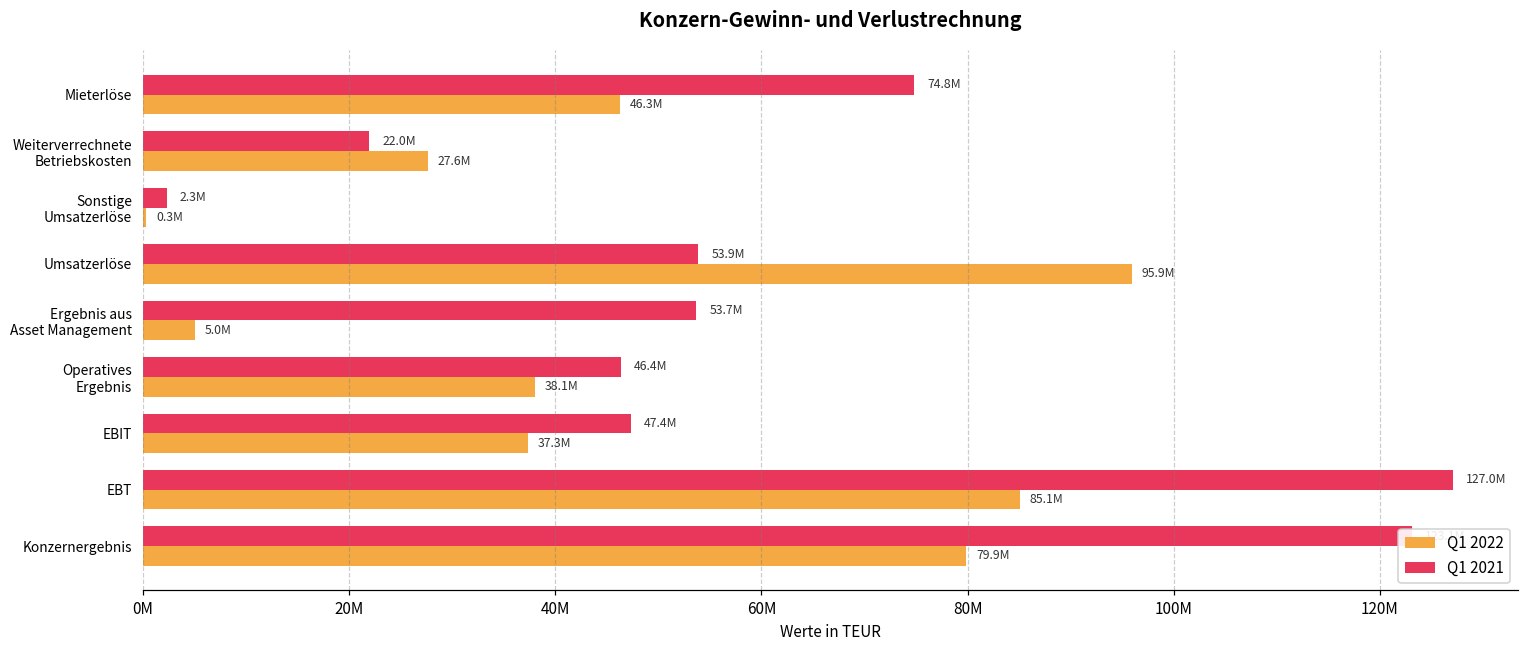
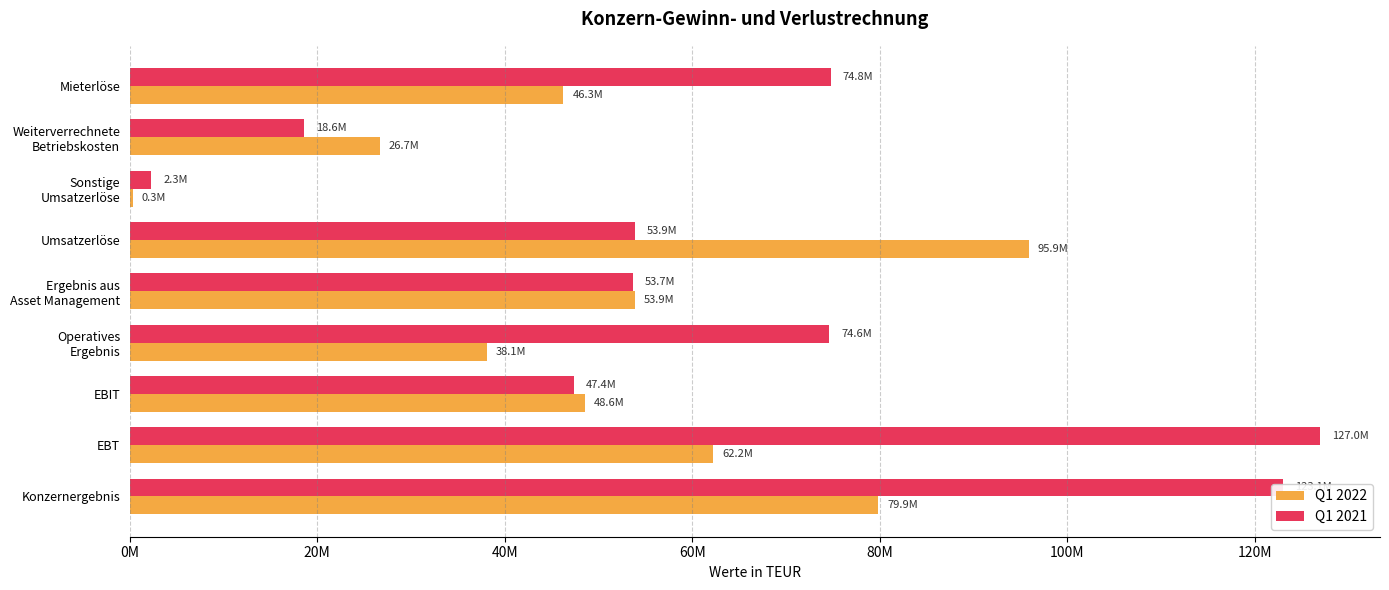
  {
    "Q1 2022": {
      "Mieterlöse": "46.3M",
-     "Weiterverrechnete Betriebskosten": "27.6M",
+     "Weiterverrechnete Betriebskosten": "26.7M",
      "Sonstige Umsatzerlöse": "0.3M",
      "Umsatzerlöse": "95.9M",
-     "Ergebnis aus Asset Management": "5.0M",
+     "Ergebnis aus Asset Management": "53.9M",
      "Operatives Ergebnis": "38.1M",
-     "EBIT": "37.3M",
-     "EBT": "85.1M",
+     "EBIT": "48.6M",
+     "EBT": "62.2M",
      "Konzernergebnis": "79.9M"
    },
    "Q1 2021": {
      "Mieterlöse": "74.8M",
-     "Weiterverrechnete Betriebskosten": "22.0M",
+     "Weiterverrechnete Betriebskosten": "18.6M",
      "Sonstige Umsatzerlöse": "2.3M",
      "Umsatzerlöse": "53.9M",
      "Ergebnis aus Asset Management": "53.7M",
-     "Operatives Ergebnis": "46.4M",
+     "Operatives Ergebnis": "74.6M",
      "EBIT": "47.4M",
      "EBT": "127.0M"
    }
  }
